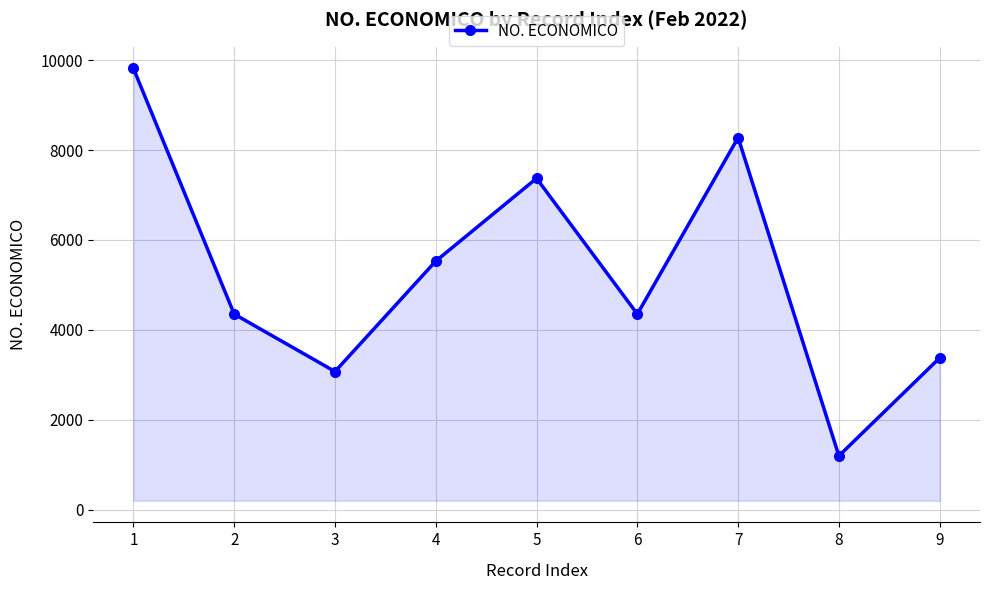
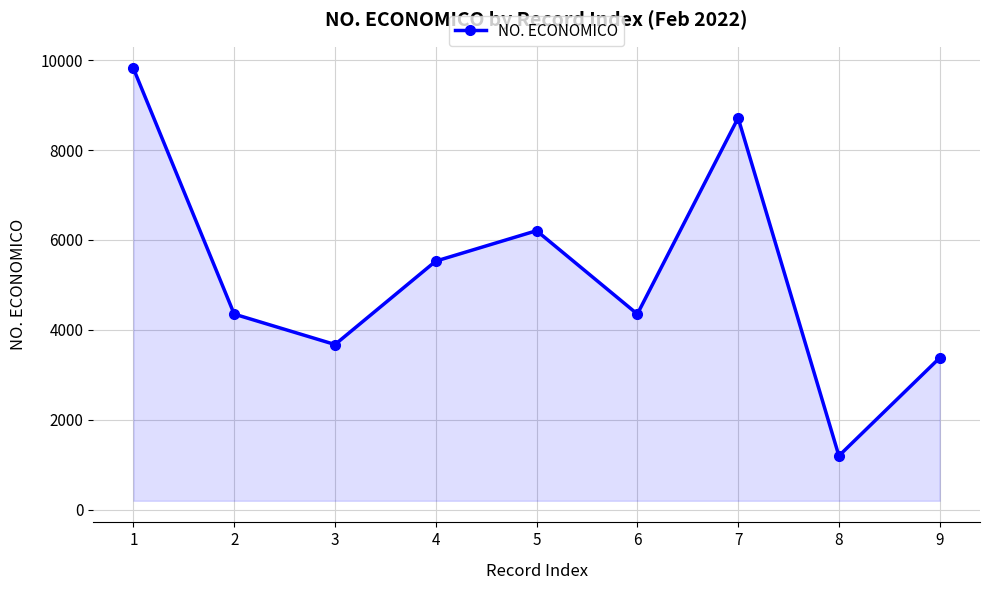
  {
    "1": 9800,
    "2": 4400,
-   "3": 3100,
+   "3": 3700,
    "4": 5500,
-   "5": 7400,
+   "5": 6200,
    "6": 4400,
-   "7": 8300,
+   "7": 8700,
    "8": 1200,
    "9": 3400
  }
